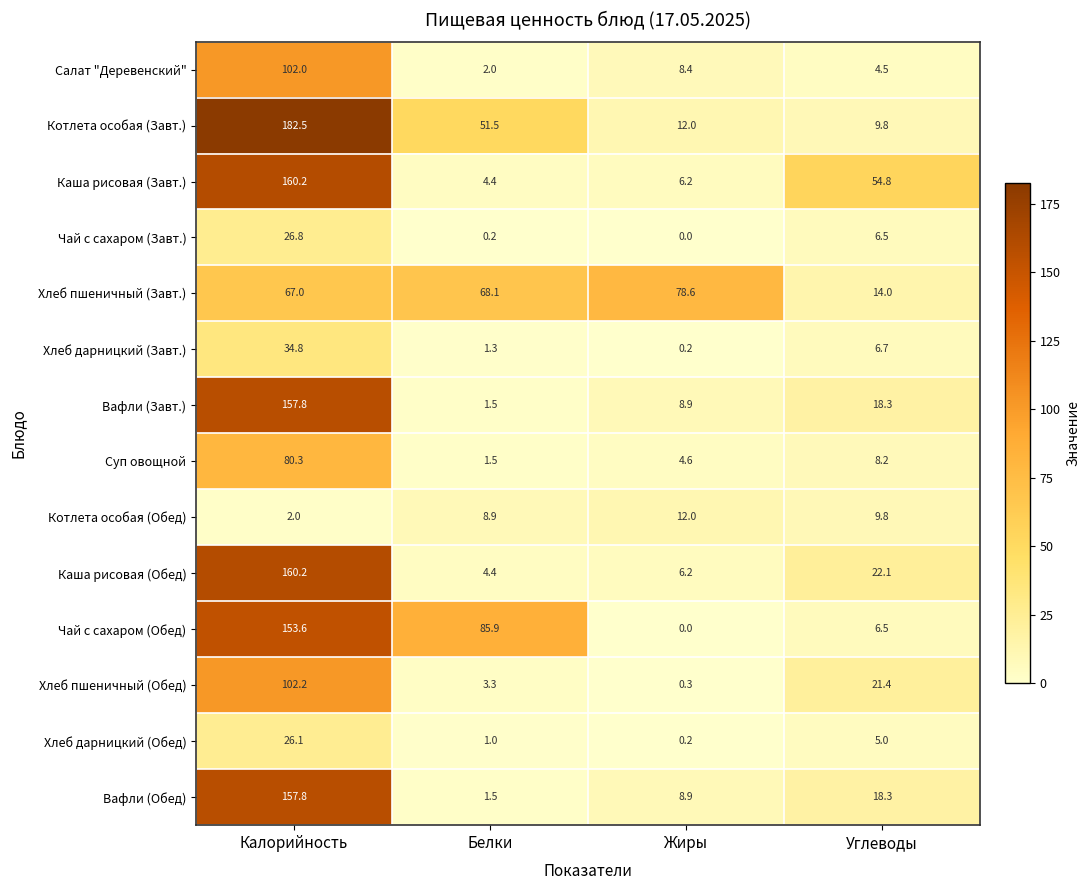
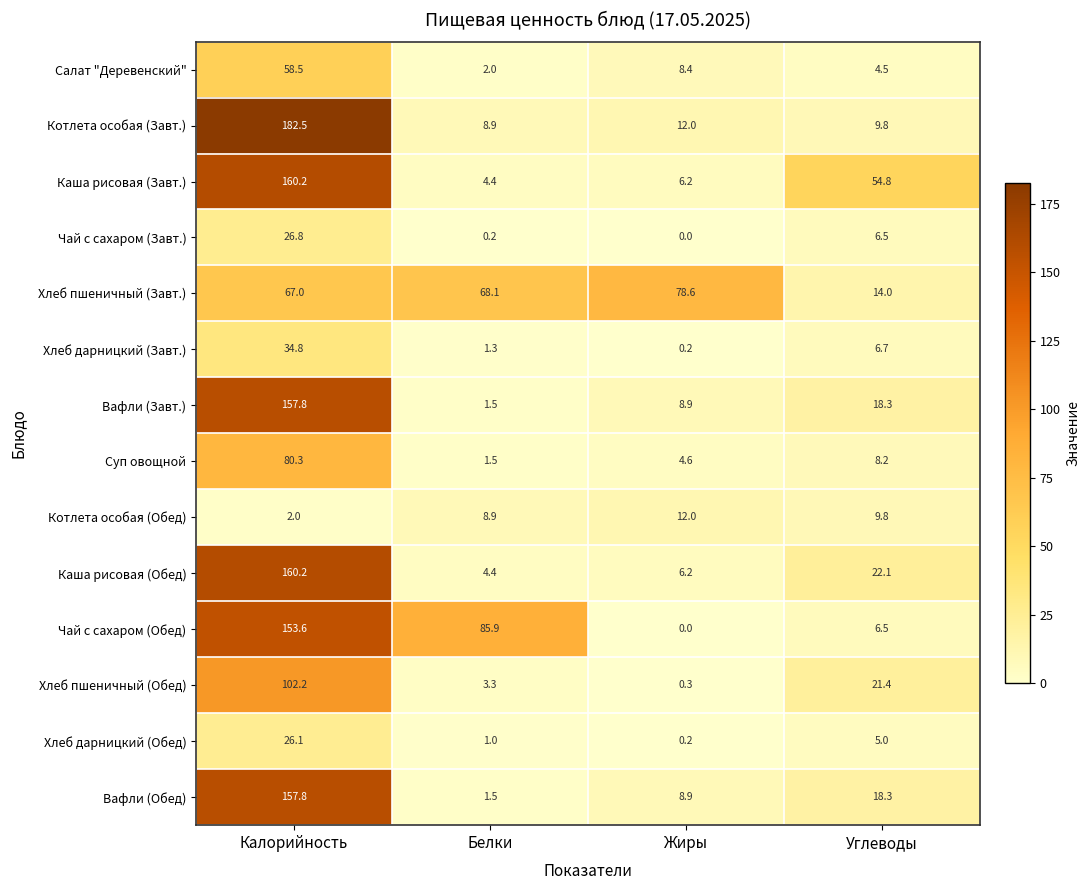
  {
    "Салат \"Деревенский\"": {
-     "Калорийность": 102.0,
+     "Калорийность": 58.5,
      "Белки": 2.0,
      "Жиры": 8.4,
      "Углеводы": 4.5
    },
    "Котлета особая (Завт.)": {
      "Калорийность": 182.5,
-     "Белки": 51.5,
+     "Белки": 8.9,
      "Жиры": 12.0,
      "Углеводы": 9.8
    },
    "Каша рисовая (Завт.)": {
      "Калорийность": 160.2,
      "Белки": 4.4,
      "Жиры": 6.2,
      "Углеводы": 54.8
    },
    "Чай с сахаром (Завт.)": {
      "Калорийность": 26.8,
      "Белки": 0.2,
      "Жиры": 0.0,
      "Углеводы": 6.5
    },
    "Хлеб пшеничный (Завт.)": {
      "Калорийность": 67.0,
      "Белки": 68.1,
      "Жиры": 78.6,
      "Углеводы": 14.0
    },
    "Хлеб дарницкий (Завт.)": {
      "Калорийность": 34.8,
      "Белки": 1.3,
      "Жиры": 0.2,
      "Углеводы": 6.7
    },
    "Вафли (Завт.)": {
      "Калорийность": 157.8,
      "Белки": 1.5,
      "Жиры": 8.9,
      "Углеводы": 18.3
    },
    "Суп овощной": {
      "Калорийность": 80.3,
      "Белки": 1.5,
      "Жиры": 4.6,
      "Углеводы": 8.2
    },
    "Котлета особая (Обед)": {
      "Калорийность": 2.0,
      "Белки": 8.9,
      "Жиры": 12.0,
      "Углеводы": 9.8
    },
    "Каша рисовая (Обед)": {
      "Калорийность": 160.2,
      "Белки": 4.4,
      "Жиры": 6.2,
      "Углеводы": 22.1
    },
    "Чай с сахаром (Обед)": {
      "Калорийность": 153.6,
      "Белки": 85.9,
      "Жиры": 0.0,
      "Углеводы": 6.5
    },
    "Хлеб пшеничный (Обед)": {
      "Калорийность": 102.2,
      "Белки": 3.3,
      "Жиры": 0.3,
      "Углеводы": 21.4
    },
    "Хлеб дарницкий (Обед)": {
      "Калорийность": 26.1,
      "Белки": 1.0,
      "Жиры": 0.2,
      "Углеводы": 5.0
    },
    "Вафли (Обед)": {
      "Калорийность": 157.8,
      "Белки": 1.5,
      "Жиры": 8.9,
      "Углеводы": 18.3
    }
  }
